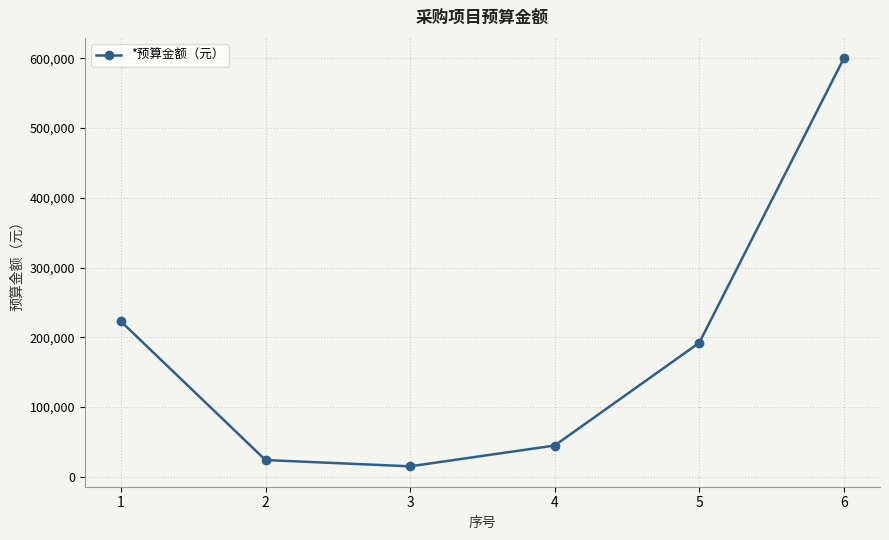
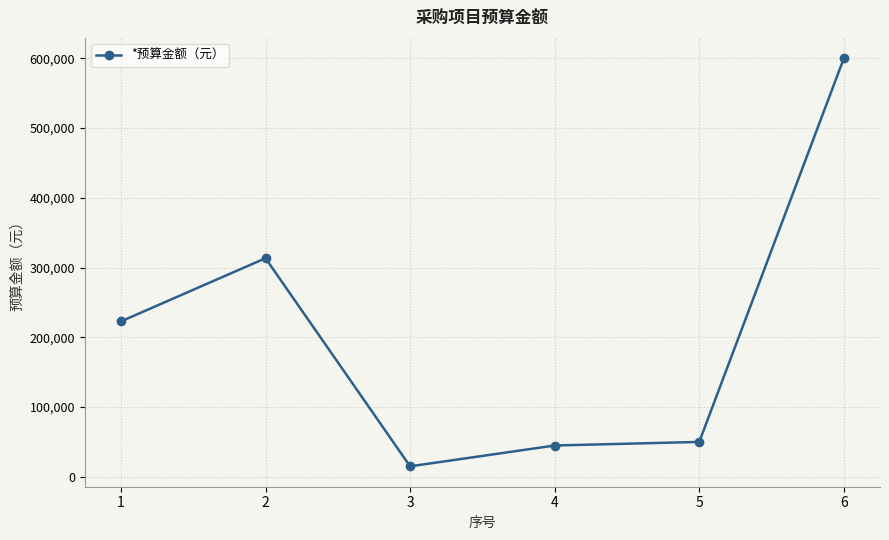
  {
    "1": "220,000",
-   "2": "20,000",
+   "2": "310,000",
    "3": "20,000",
    "4": "40,000",
-   "5": "190,000",
+   "5": "50,000",
    "6": "600,000"
  }
